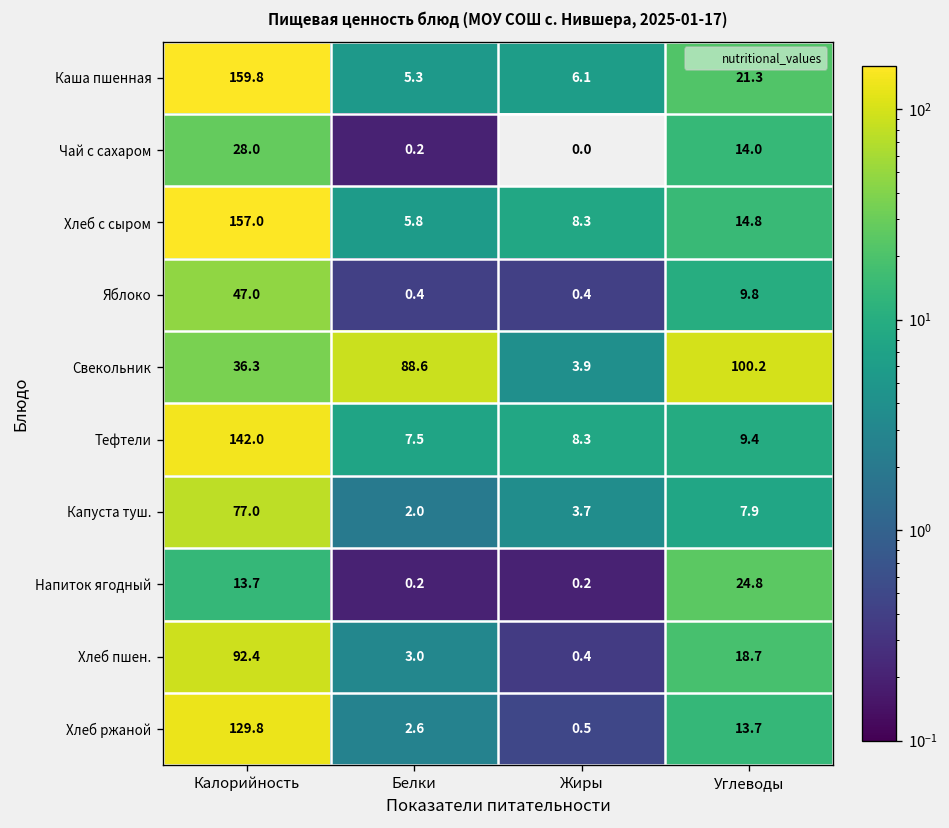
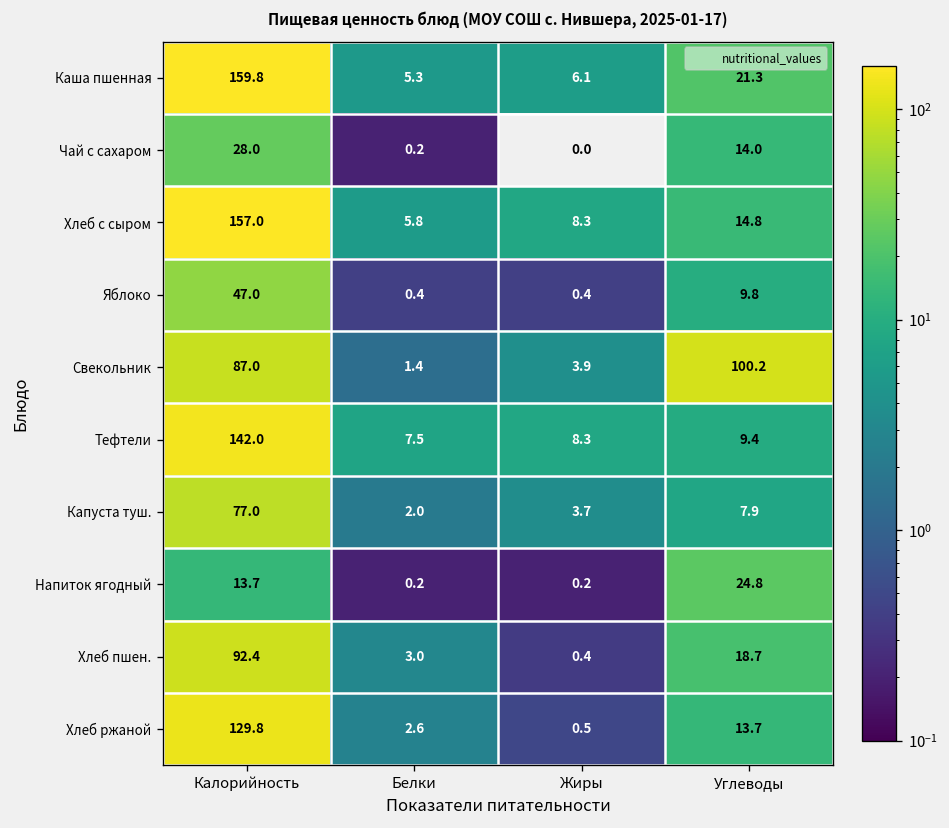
  {
    "Каша пшенная": {
      "Калорийность": 159.8,
      "Белки": 5.3,
      "Жиры": 6.1,
      "Углеводы": 21.3
    },
    "Чай с сахаром": {
      "Калорийность": 28.0,
      "Белки": 0.2,
      "Жиры": 0.0,
      "Углеводы": 14.0
    },
    "Хлеб с сыром": {
      "Калорийность": 157.0,
      "Белки": 5.8,
      "Жиры": 8.3,
      "Углеводы": 14.8
    },
    "Яблоко": {
      "Калорийность": 47.0,
      "Белки": 0.4,
      "Жиры": 0.4,
      "Углеводы": 9.8
    },
    "Свекольник": {
-     "Калорийность": 36.3,
-     "Белки": 88.6,
+     "Калорийность": 87.0,
+     "Белки": 1.4,
      "Жиры": 3.9,
      "Углеводы": 100.2
    },
    "Тефтели": {
      "Калорийность": 142.0,
      "Белки": 7.5,
      "Жиры": 8.3,
      "Углеводы": 9.4
    },
    "Капуста туш.": {
      "Калорийность": 77.0,
      "Белки": 2.0,
      "Жиры": 3.7,
      "Углеводы": 7.9
    },
    "Напиток ягодный": {
      "Калорийность": 13.7,
      "Белки": 0.2,
      "Жиры": 0.2,
      "Углеводы": 24.8
    },
    "Хлеб пшен.": {
      "Калорийность": 92.4,
      "Белки": 3.0,
      "Жиры": 0.4,
      "Углеводы": 18.7
    },
    "Хлеб ржаной": {
      "Калорийность": 129.8,
      "Белки": 2.6,
      "Жиры": 0.5,
      "Углеводы": 13.7
    }
  }
